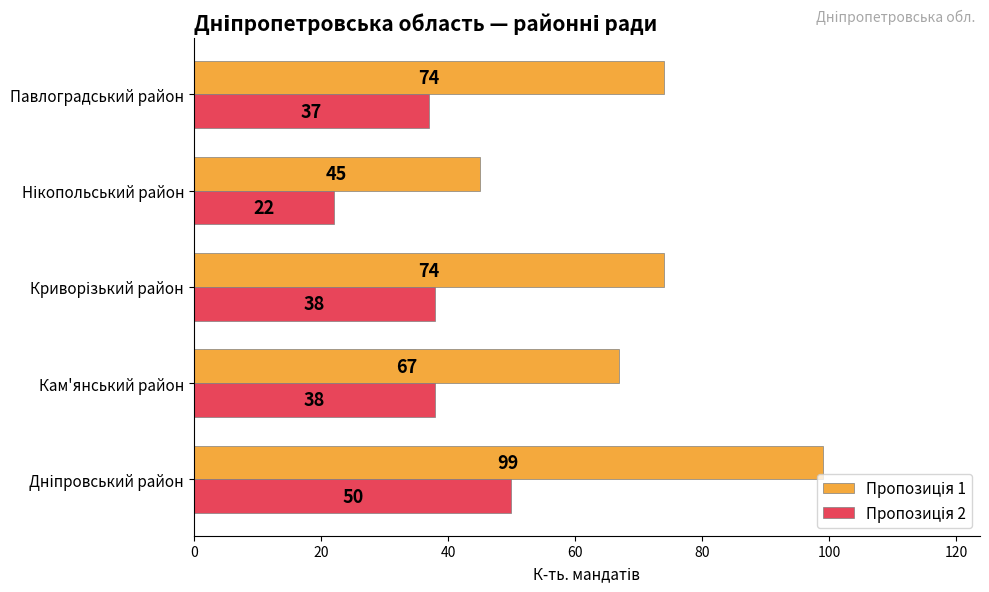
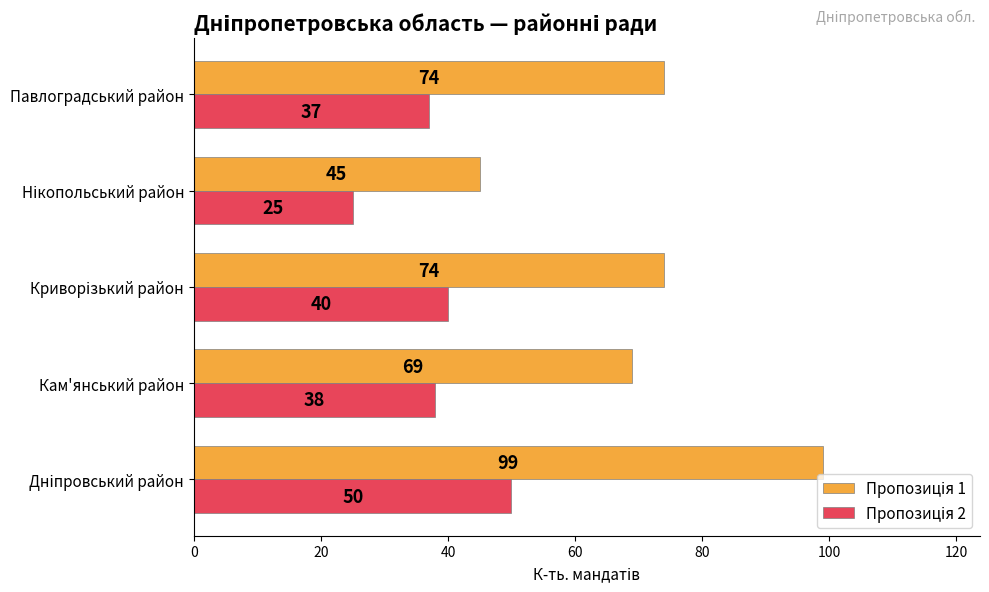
  {
    "Пропозиція 1": {
      "Павлоградський район": 74,
      "Нікопольський район": 45,
      "Криворізький район": 74,
-     "Кам'янський район": 67,
+     "Кам'янський район": 69,
      "Дніпровський район": 99
    },
    "Пропозиція 2": {
      "Павлоградський район": 37,
-     "Нікопольський район": 22,
-     "Криворізький район": 38,
+     "Нікопольський район": 25,
+     "Криворізький район": 40,
      "Кам'янський район": 38,
      "Дніпровський район": 50
    }
  }
